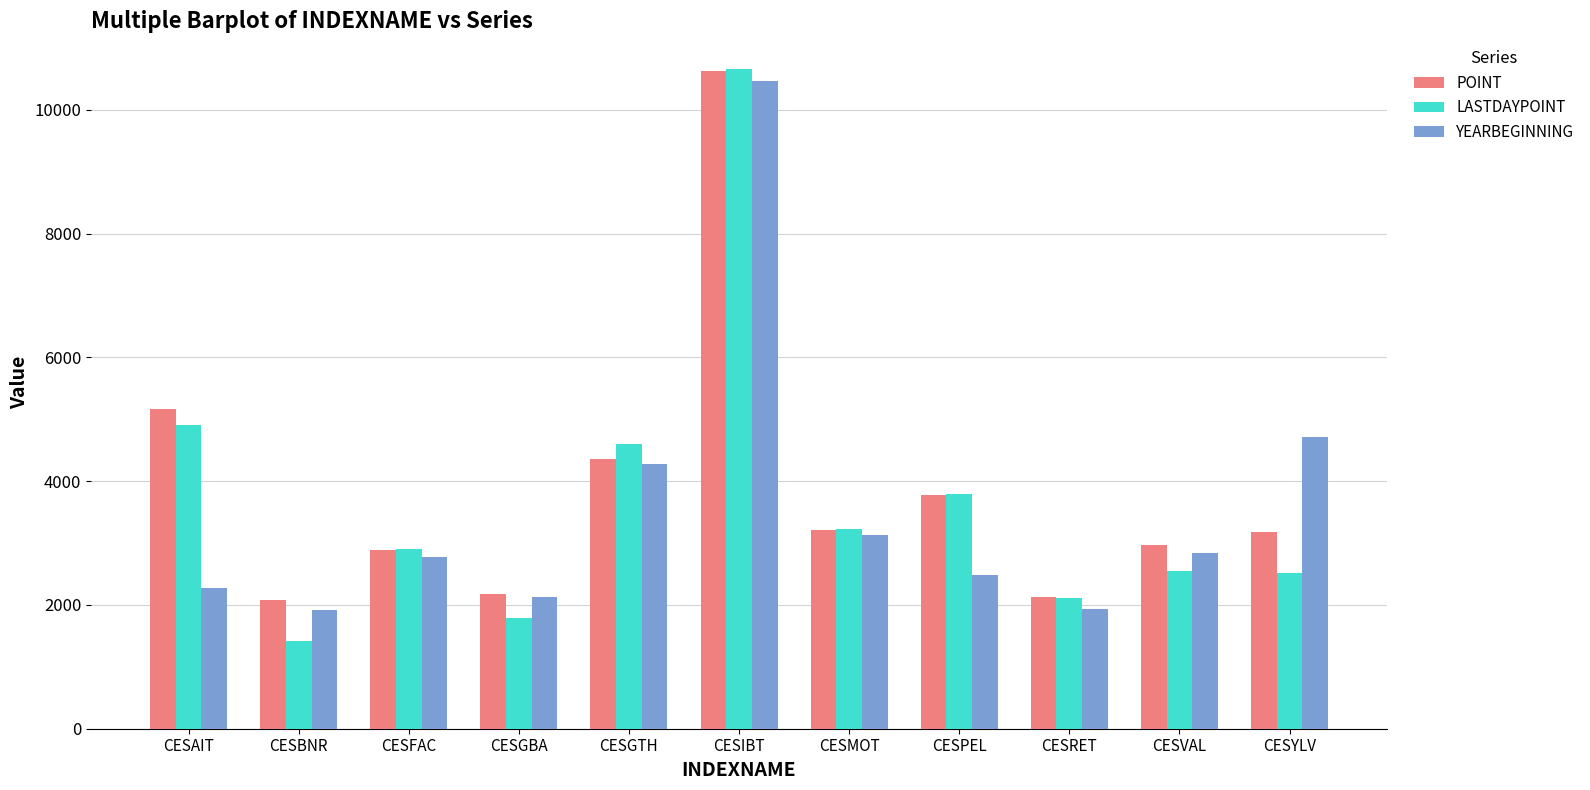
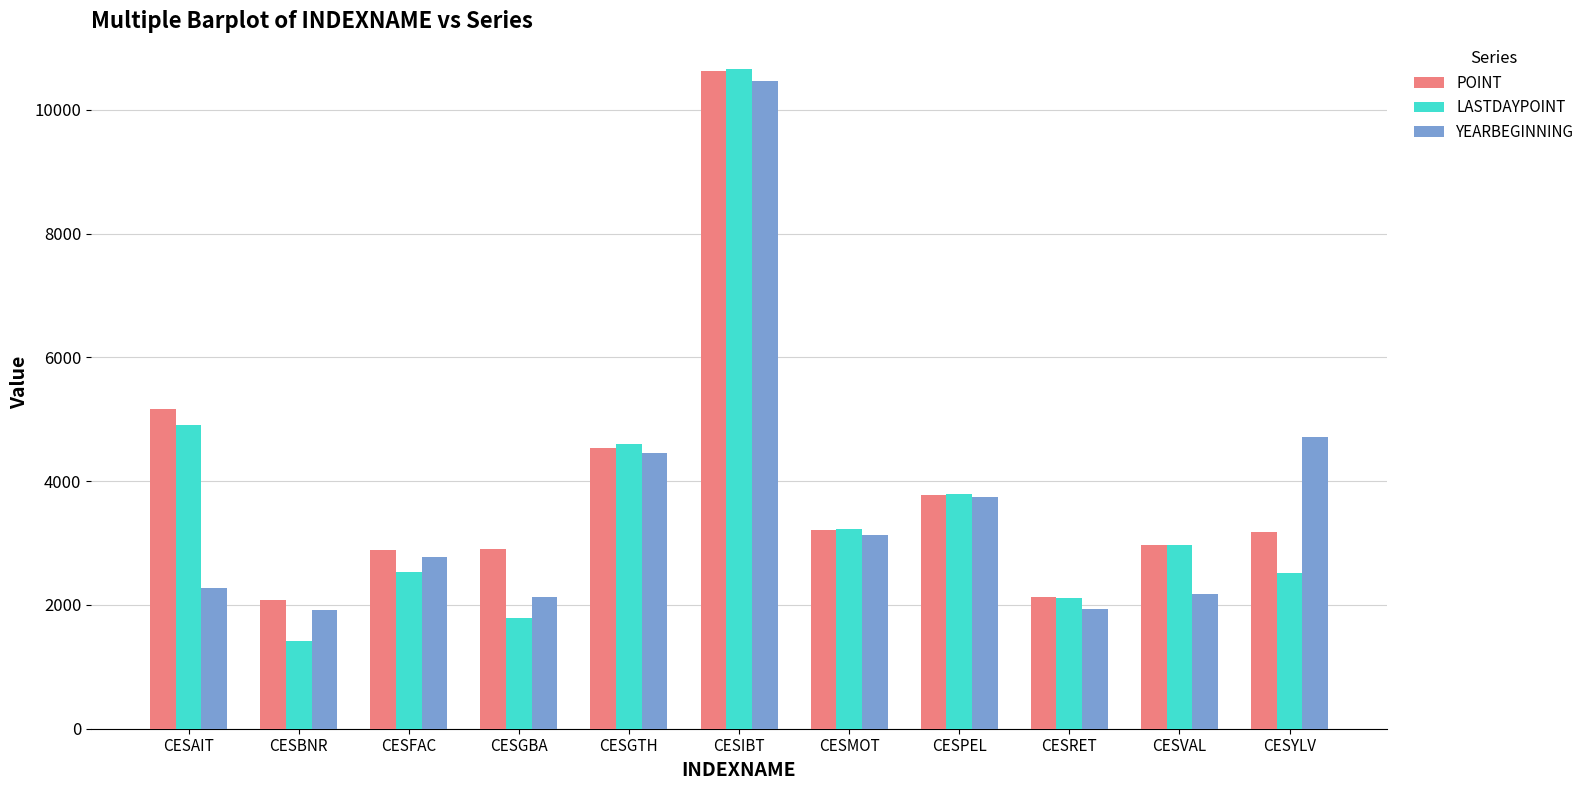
  {
    "POINT": {
      "CESAIT": 5200,
      "CESBNR": 2100,
      "CESFAC": 2900,
-     "CESGBA": 2200,
-     "CESGTH": 4400,
+     "CESGBA": 2900,
+     "CESGTH": 4500,
      "CESIBT": 10600,
      "CESMOT": 3200,
      "CESPEL": 3800,
      "CESRET": 2100,
      "CESVAL": 3000,
      "CESYLV": 3200
    },
    "LASTDAYPOINT": {
      "CESAIT": 4900,
      "CESBNR": 1400,
-     "CESFAC": 2900,
+     "CESFAC": 2500,
      "CESGBA": 1800,
      "CESGTH": 4600,
      "CESIBT": 10700,
      "CESMOT": 3200,
      "CESPEL": 3800,
      "CESRET": 2100,
-     "CESVAL": 2600,
+     "CESVAL": 3000,
      "CESYLV": 2500
    },
    "YEARBEGINNING": {
      "CESAIT": 2300,
      "CESBNR": 1900,
      "CESFAC": 2800,
      "CESGBA": 2100,
-     "CESGTH": 4300,
+     "CESGTH": 4500,
      "CESIBT": 10500,
      "CESMOT": 3100,
-     "CESPEL": 2500,
+     "CESPEL": 3700,
      "CESRET": 1900,
-     "CESVAL": 2800,
+     "CESVAL": 2200,
      "CESYLV": 4700
    }
  }
